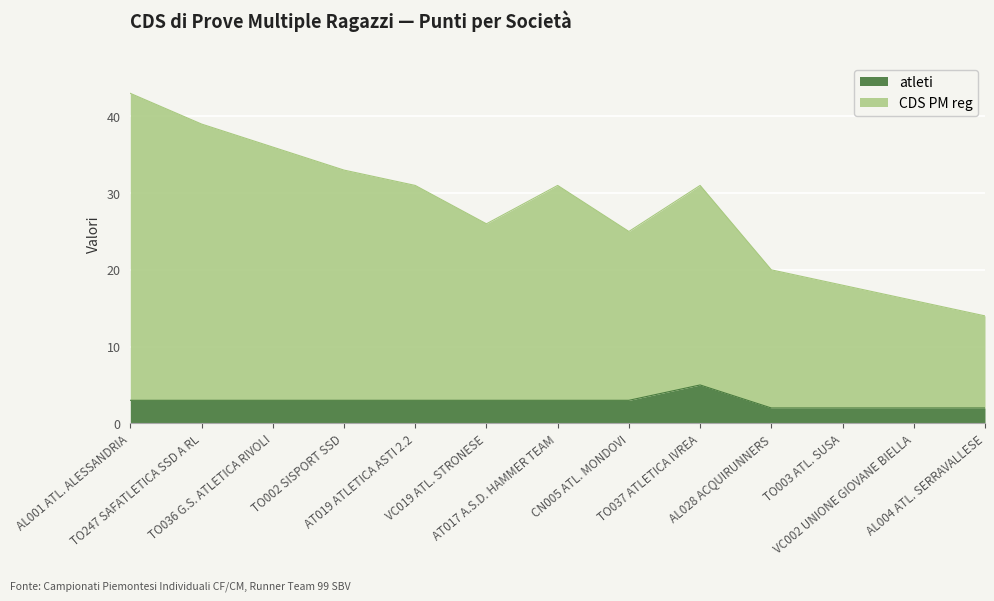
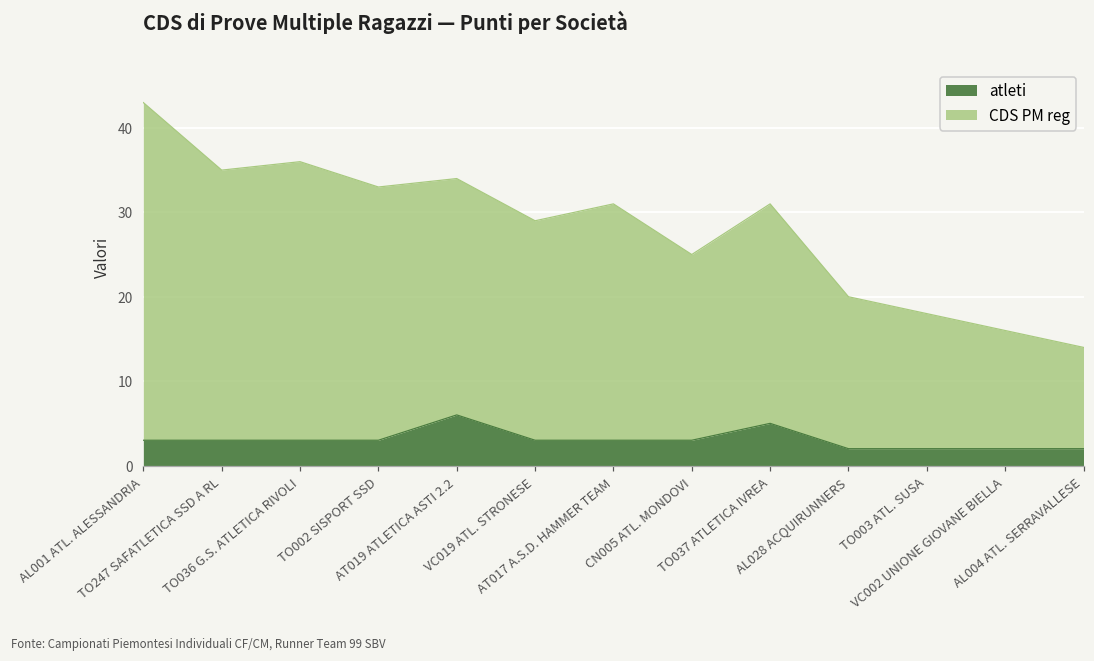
  {
    "atleti": {
      "AL001 ATL. ALESSANDRIA": 3,
      "TO247 SAFATLETICA SSD A RL": 3,
      "TO036 G.S. ATLETICA RIVOLI": 3,
      "TO002 SISPORT SSD": 3,
-     "AT019 ATLETICA ASTI 2.2": 3,
+     "AT019 ATLETICA ASTI 2.2": 6,
      "VC019 ATL. STRONESE": 3,
      "AT017 A.S.D. HAMMER TEAM": 3,
      "CN005 ATL. MONDOVI": 3,
      "TO037 ATLETICA IVREA": 5,
      "AL028 ACQUIRUNNERS": 2,
      "TO003 ATL. SUSA": 2,
      "VC002 UNIONE GIOVANE BIELLA": 2,
      "AL004 ATL. SERRAVALLESE": 2
    },
    "CDS PM reg": {
      "AL001 ATL. ALESSANDRIA": 40,
-     "TO247 SAFATLETICA SSD A RL": 36,
+     "TO247 SAFATLETICA SSD A RL": 32,
      "TO036 G.S. ATLETICA RIVOLI": 33,
      "TO002 SISPORT SSD": 30,
      "AT019 ATLETICA ASTI 2.2": 28,
-     "VC019 ATL. STRONESE": 23,
+     "VC019 ATL. STRONESE": 26,
      "AT017 A.S.D. HAMMER TEAM": 28,
      "CN005 ATL. MONDOVI": 22,
      "TO037 ATLETICA IVREA": 26,
      "AL028 ACQUIRUNNERS": 18,
      "TO003 ATL. SUSA": 16,
      "VC002 UNIONE GIOVANE BIELLA": 14,
      "AL004 ATL. SERRAVALLESE": 12
    }
  }
